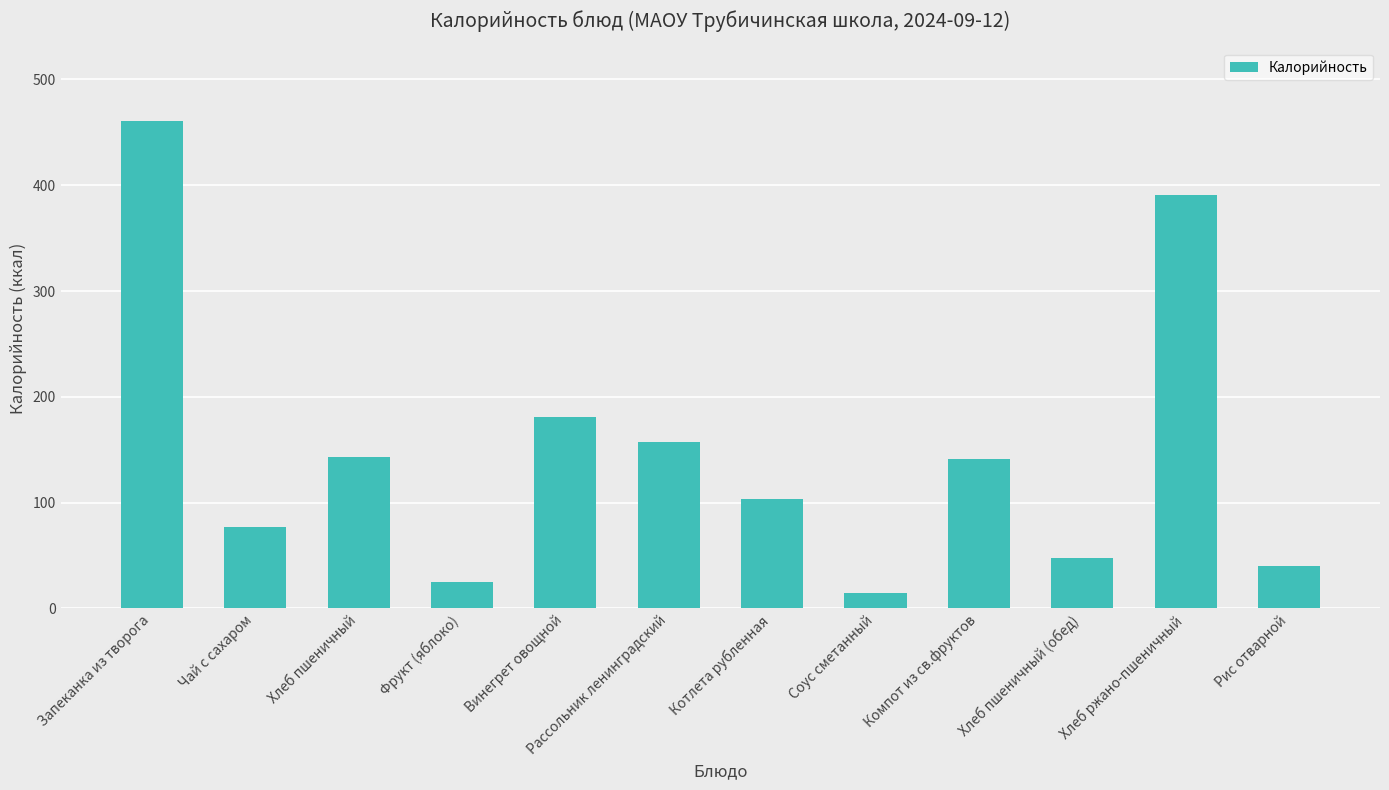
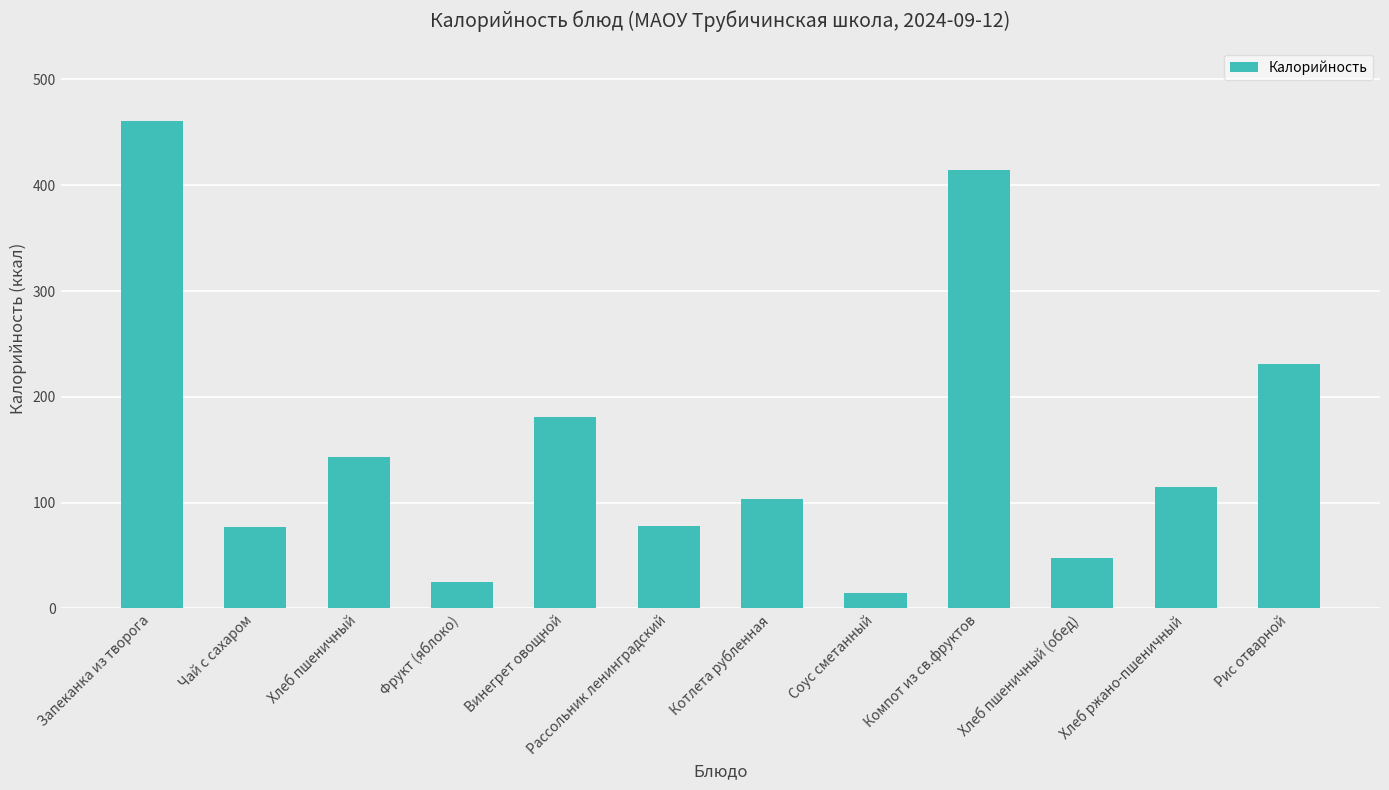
  {
    "Запеканка из творога": 461,
    "Чай с сахаром": 77,
    "Хлеб пшеничный": 143,
    "Фрукт (яблоко)": 25,
    "Винегрет овощной": 181,
-   "Рассольник ленинградский": 157,
+   "Рассольник ленинградский": 78,
    "Котлета рубленная": 103,
    "Соус сметанный": 15,
-   "Компот из св.фруктов": 141,
+   "Компот из св.фруктов": 414,
    "Хлеб пшеничный (обед)": 48,
-   "Хлеб ржано-пшеничный": 391,
-   "Рис отварной": 40
+   "Хлеб ржано-пшеничный": 115,
+   "Рис отварной": 231
  }
